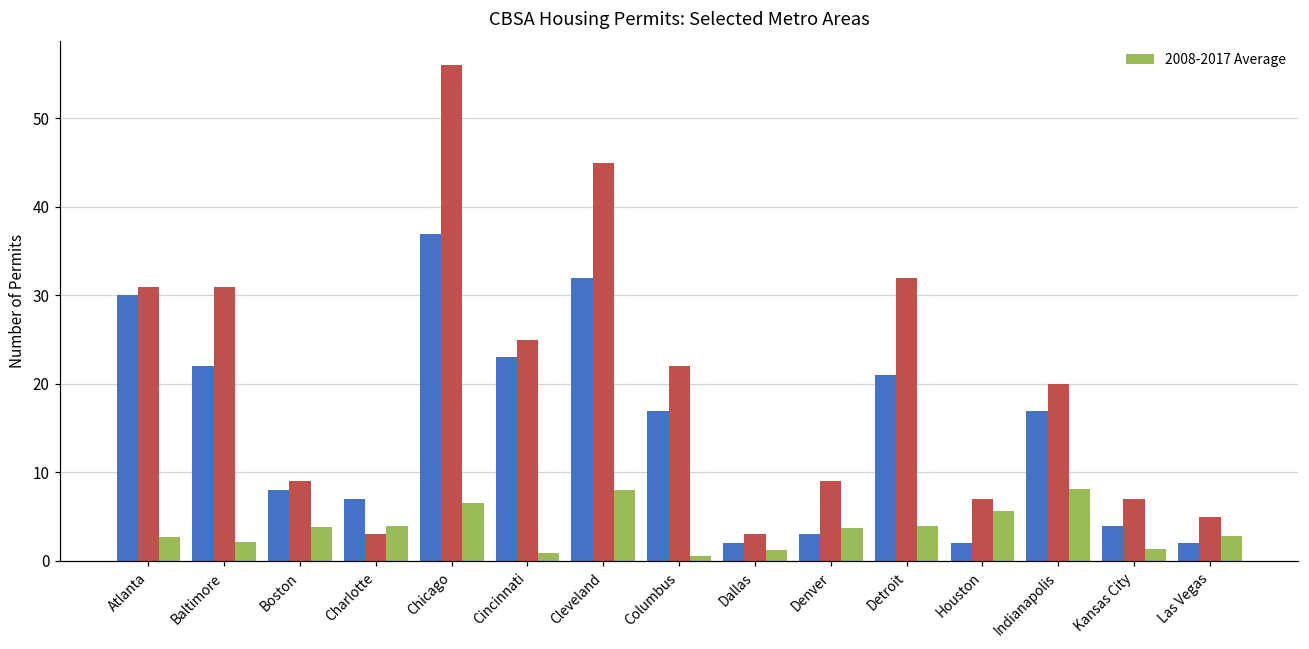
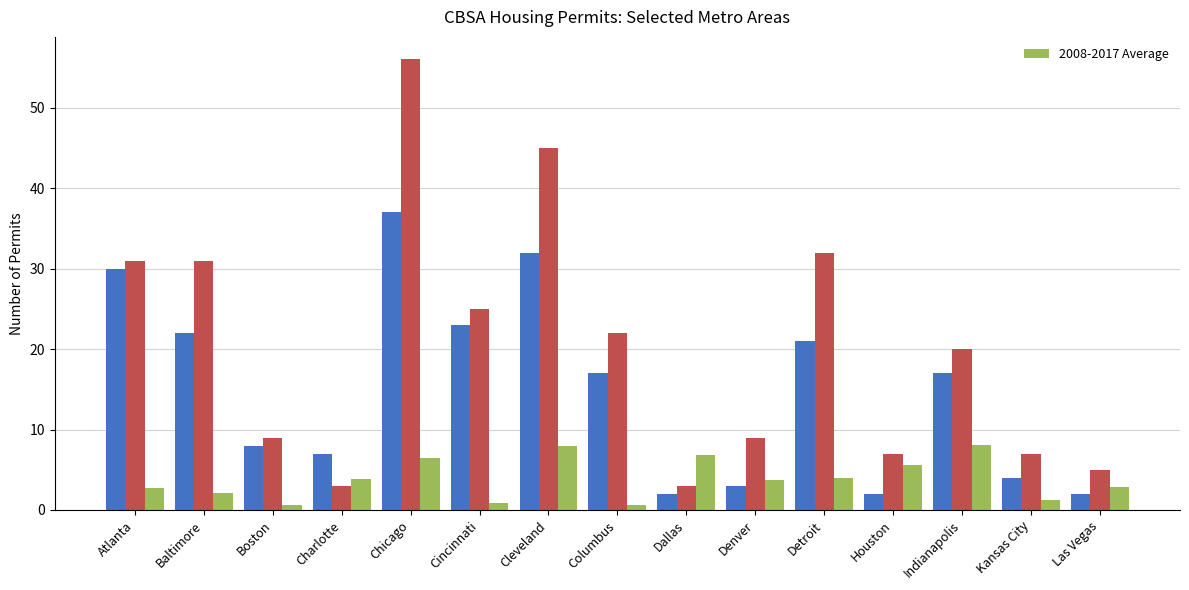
  {
    "2008-2017 Average": {
      "Atlanta": 3,
      "Baltimore": 2,
-     "Boston": 4,
+     "Boston": 1,
      "Charlotte": 4,
      "Chicago": 7,
      "Cincinnati": 1,
      "Cleveland": 8,
      "Columbus": 1,
-     "Dallas": 1,
+     "Dallas": 7,
      "Denver": 4,
      "Detroit": 4,
      "Houston": 6,
      "Indianapolis": 8,
      "Kansas City": 1,
      "Las Vegas": 3
    }
  }
